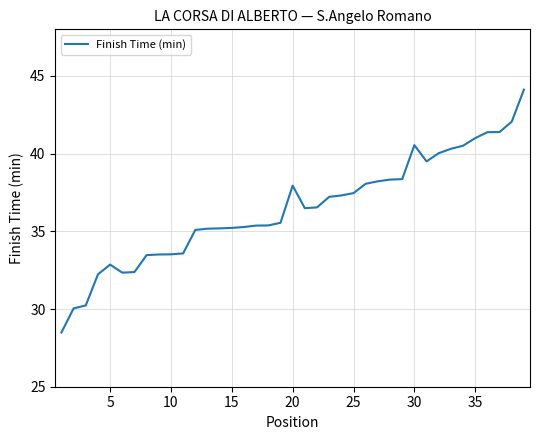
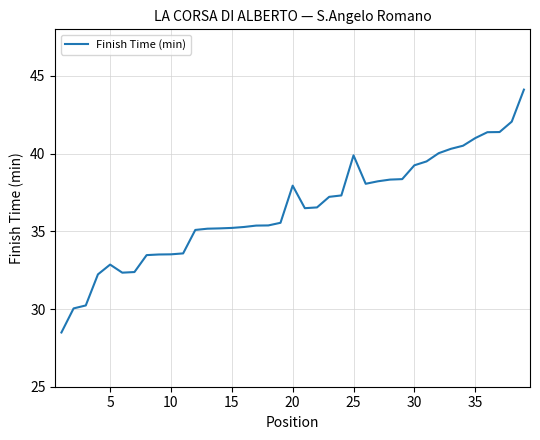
  {
    "5": 32.9,
    "10": 33.5,
    "15": 35.2,
    "20": 37.9,
-   "25": 37.5,
-   "30": 40.6,
+   "25": 39.9,
+   "30": 39.3,
    "35": 41.0
  }
